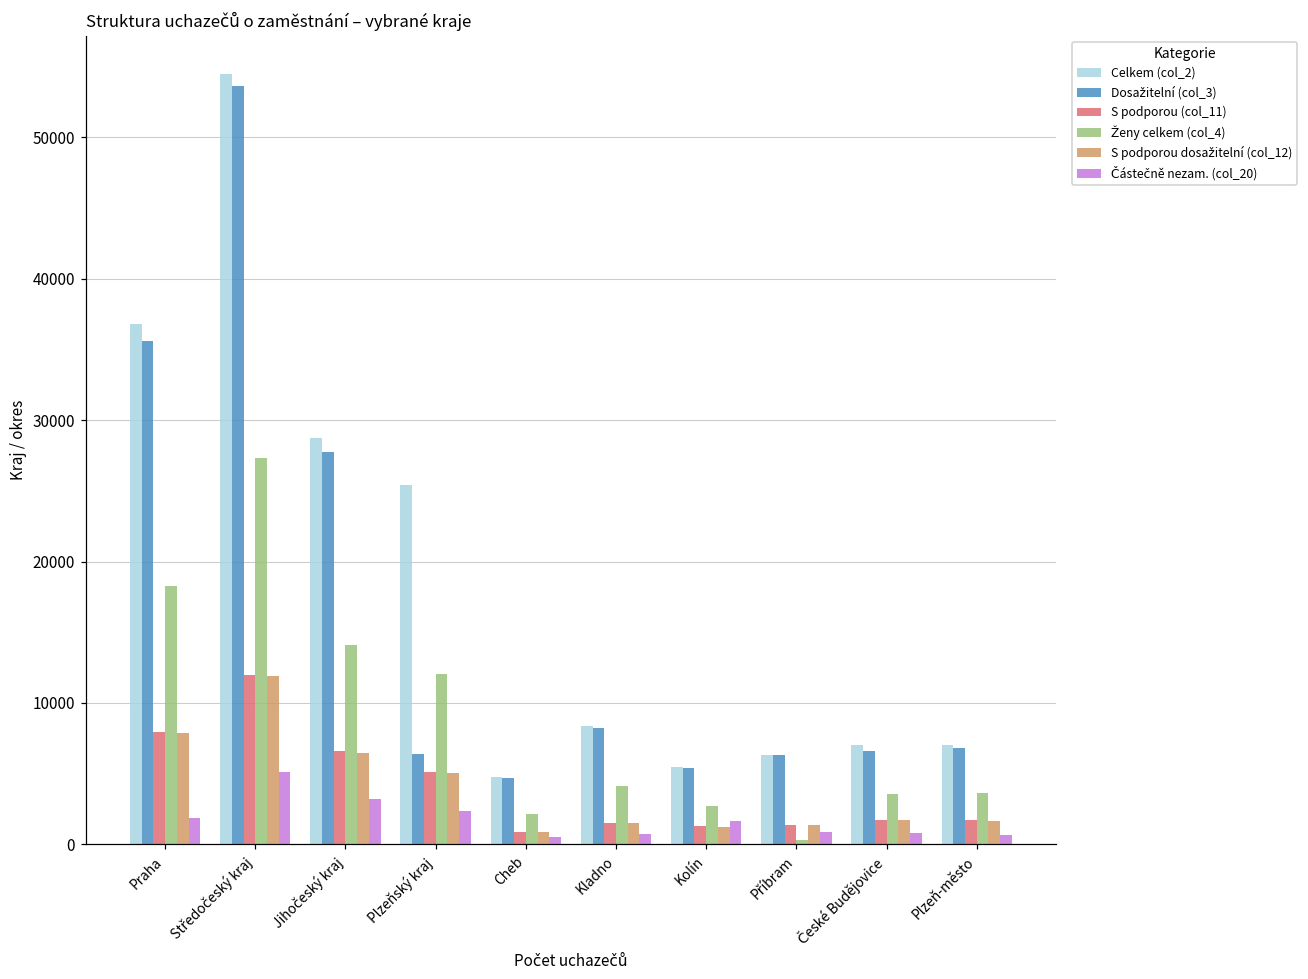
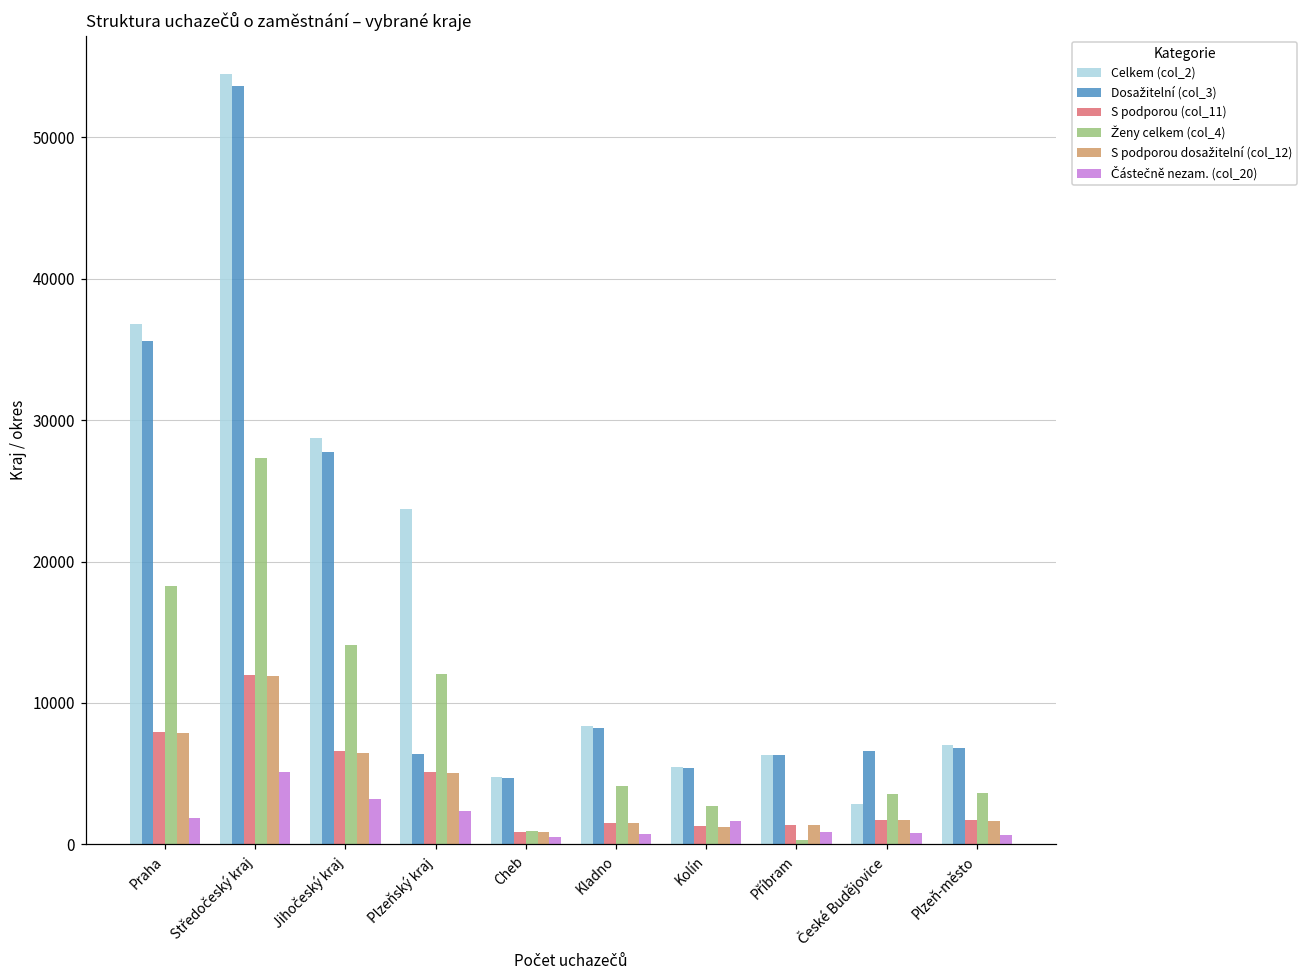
  {
    "Celkem (col_2)": {
      "Praha": 36800,
      "Středočeský kraj": 54500,
      "Jihočeský kraj": 28800,
-     "Plzeňský kraj": 25400,
+     "Plzeňský kraj": 23700,
      "Cheb": 4800,
      "Kladno": 8300,
      "Kolín": 5500,
      "Příbram": 6300,
-     "České Budějovice": 7000,
+     "České Budějovice": 2900,
      "Plzeň-město": 7100
    },
    "Dosažitelní (col_3)": {
      "Praha": 35600,
      "Středočeský kraj": 53600,
      "Jihočeský kraj": 27800,
      "Plzeňský kraj": 6400,
      "Cheb": 4700,
      "Kladno": 8200,
      "Kolín": 5400,
      "Příbram": 6300,
      "České Budějovice": 6600,
      "Plzeň-město": 6800
    },
    "Ženy celkem (col_4)": {
      "Praha": 18200,
      "Středočeský kraj": 27300,
      "Jihočeský kraj": 14100,
      "Plzeňský kraj": 12000,
-     "Cheb": 2200,
+     "Cheb": 1000,
      "Kladno": 4200,
      "Kolín": 2700,
      "Příbram": 300,
      "České Budějovice": 3500,
      "Plzeň-město": 3600
    },
    "Částečně nezam. (col_20)": {
      "Praha": 1900,
      "Středočeský kraj": 5100,
      "Jihočeský kraj": 3200,
      "Plzeňský kraj": 2300,
      "Cheb": 500,
      "Kladno": 700,
      "Kolín": 1600,
      "Příbram": 900,
      "České Budějovice": 800,
      "Plzeň-město": 700
    }
  }
